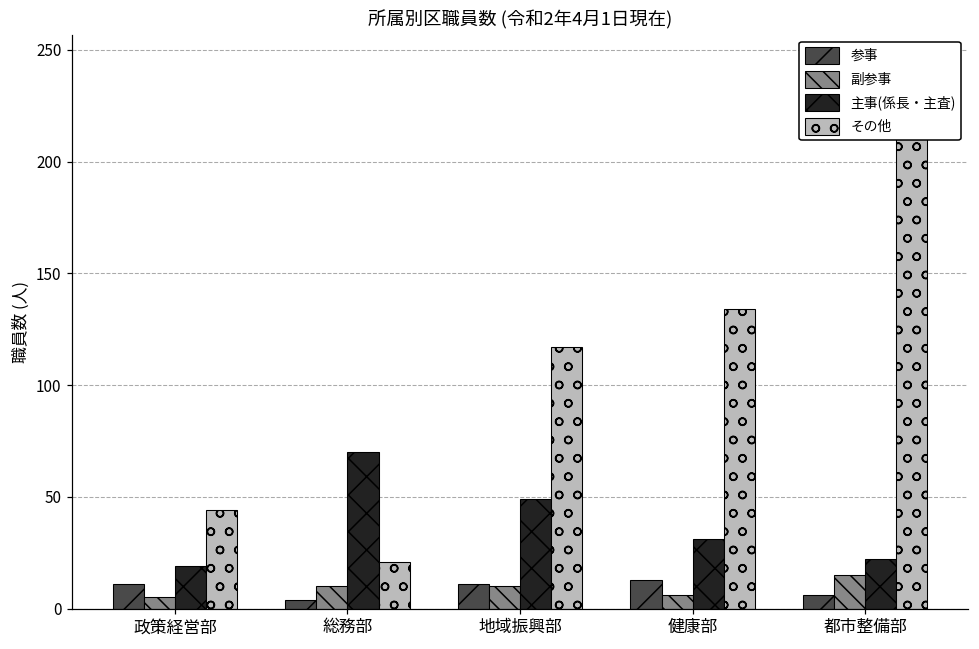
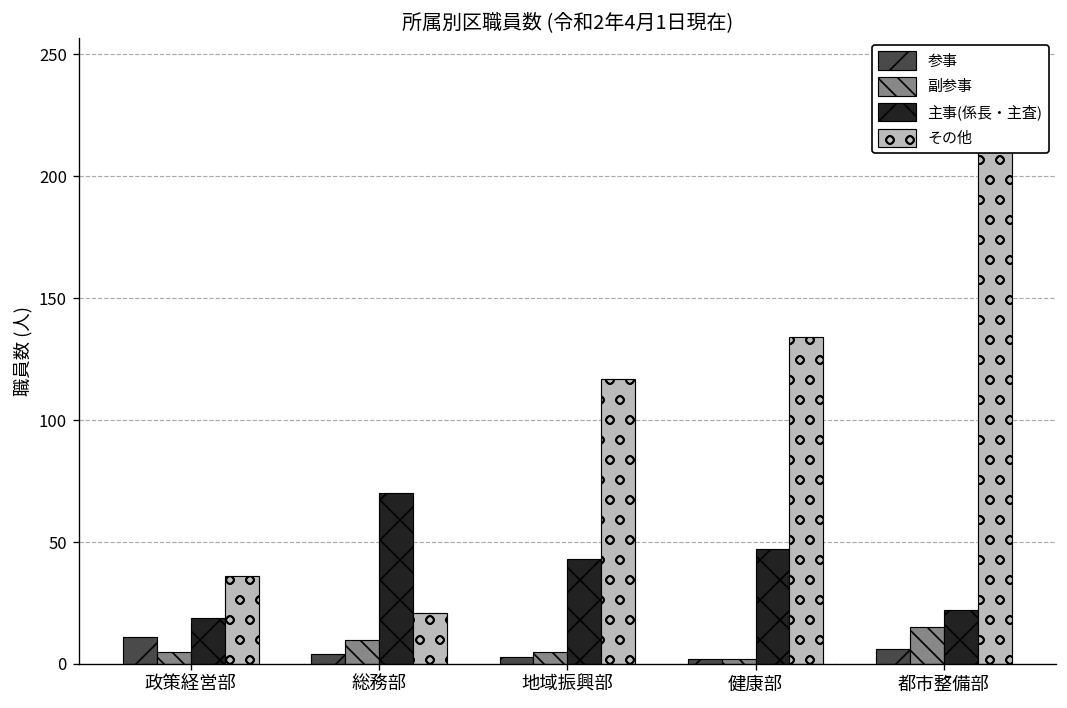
  {
    "参事": {
      "政策経営部": 11,
      "総務部": 4,
-     "地域振興部": 11,
-     "健康部": 13,
+     "地域振興部": 3,
+     "健康部": 2,
      "都市整備部": 6
    },
    "副参事": {
      "政策経営部": 5,
      "総務部": 10,
-     "地域振興部": 10,
-     "健康部": 6,
+     "地域振興部": 5,
+     "健康部": 2,
      "都市整備部": 15
    },
    "主事(係長・主査)": {
      "政策経営部": 19,
      "総務部": 70,
-     "地域振興部": 49,
-     "健康部": 31,
+     "地域振興部": 43,
+     "健康部": 47,
      "都市整備部": 22
    },
    "その他": {
-     "政策経営部": 44,
+     "政策経営部": 36,
      "総務部": 21,
      "地域振興部": 117,
      "健康部": 134
    }
  }
